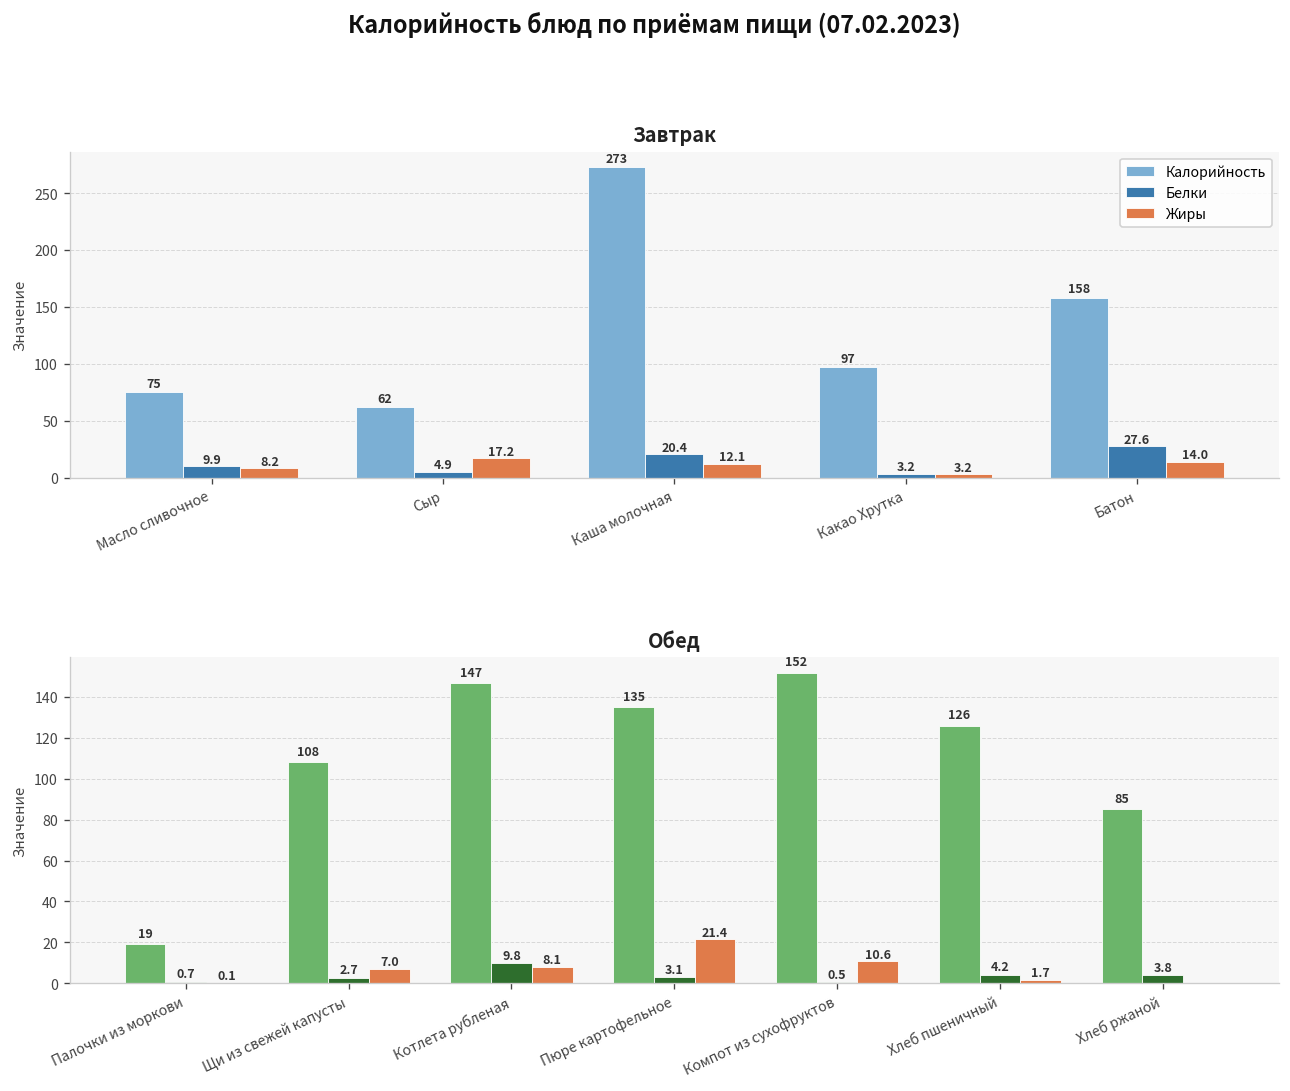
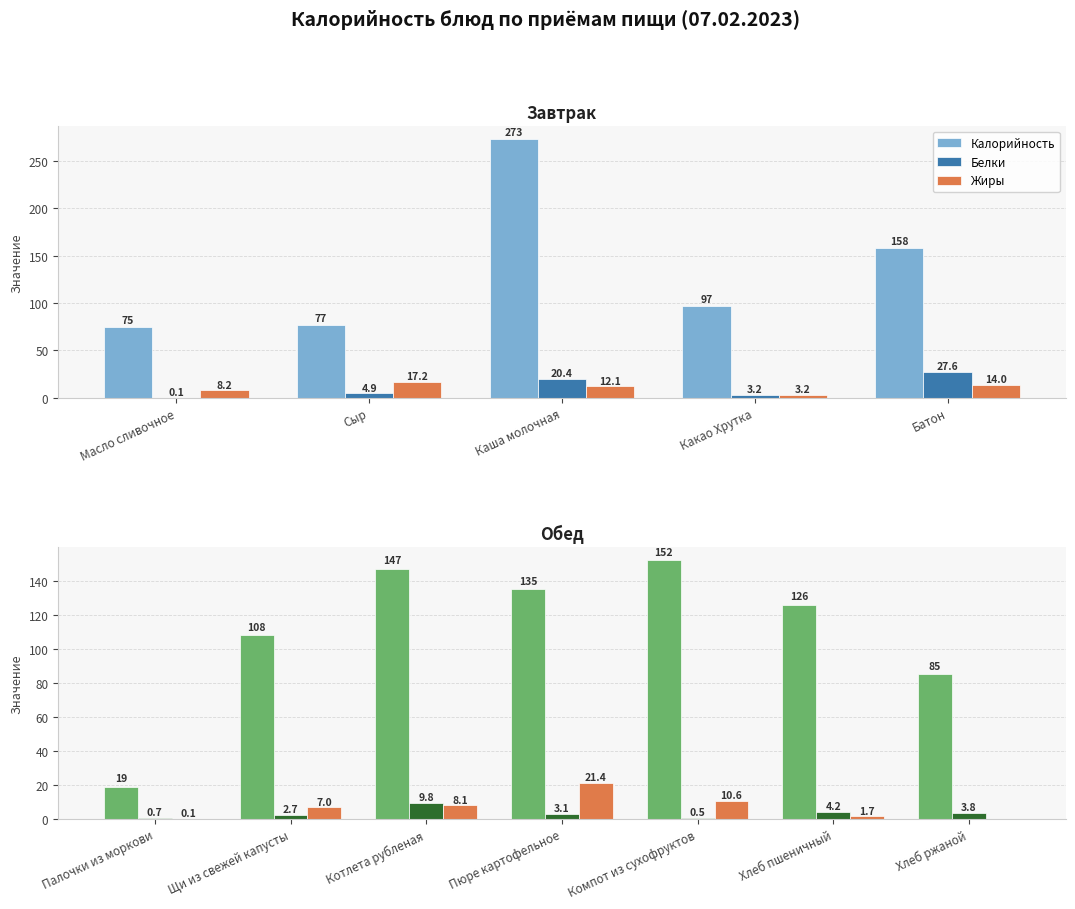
  {
    "Завтрак": {
      "Калорийность": {
        "Масло сливочное": 75,
-       "Сыр": 62,
+       "Сыр": 77,
        "Каша молочная": 273,
        "Какао Хрутка": 97,
        "Батон": 158
      },
      "Белки": {
-       "Масло сливочное": 9.9,
+       "Масло сливочное": 0.1,
        "Сыр": 4.9,
        "Каша молочная": 20.4,
        "Какао Хрутка": 3.2,
        "Батон": 27.6
      },
      "Жиры": {
        "Масло сливочное": 8.2,
        "Сыр": 17.2,
        "Каша молочная": 12.1,
        "Какао Хрутка": 3.2,
        "Батон": 14.0
      }
    },
    "Обед": {
      "Жиры": {
        "Палочки из моркови": 0.1,
        "Щи из свежей капусты": 7.0,
        "Котлета рубленая": 8.1,
        "Пюре картофельное": 21.4,
        "Компот из сухофруктов": 10.6,
        "Хлеб пшеничный": 1.7
      }
    }
  }
